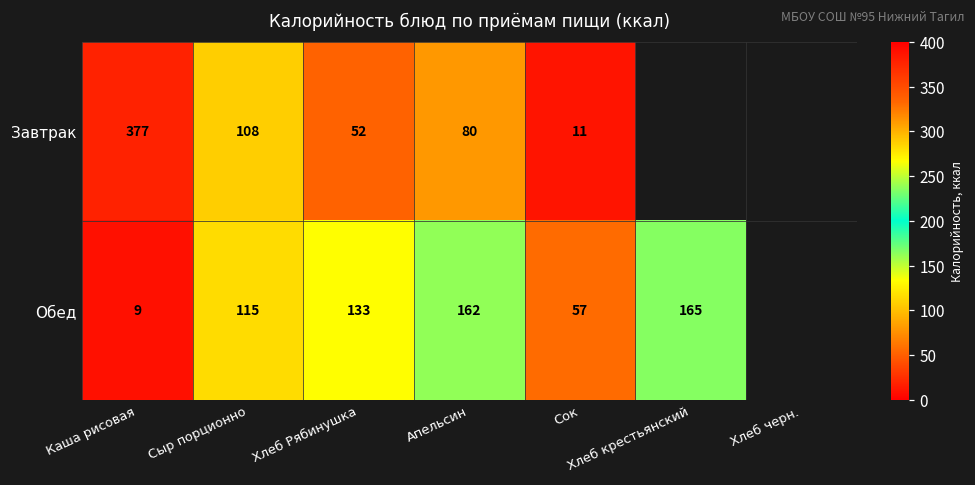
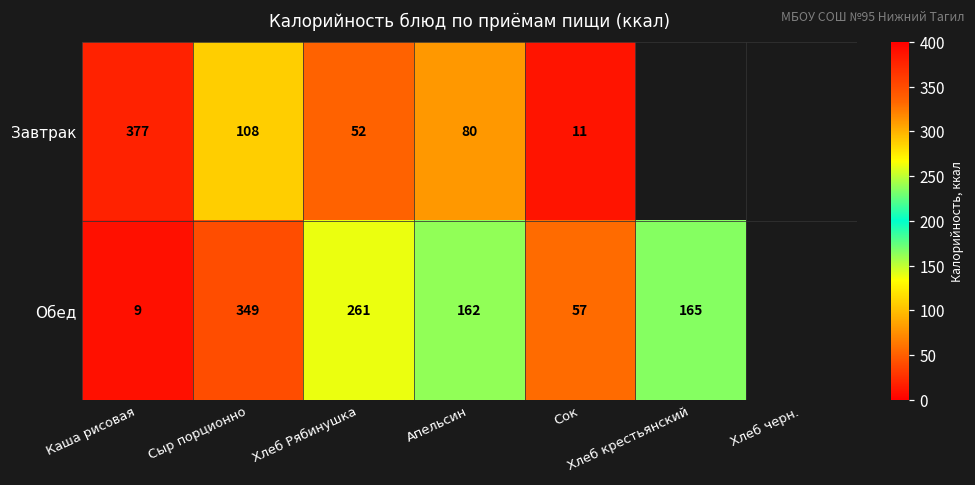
  {
    "Завтрак": {
      "Каша рисовая": 377,
      "Сыр порционно": 108,
      "Хлеб Рябинушка": 52,
      "Апельсин": 80,
      "Сок": 11
    },
    "Обед": {
      "Каша рисовая": 9,
-     "Сыр порционно": 115,
-     "Хлеб Рябинушка": 133,
+     "Сыр порционно": 349,
+     "Хлеб Рябинушка": 261,
      "Апельсин": 162,
      "Сок": 57,
      "Хлеб крестьянский": 165
    }
  }
